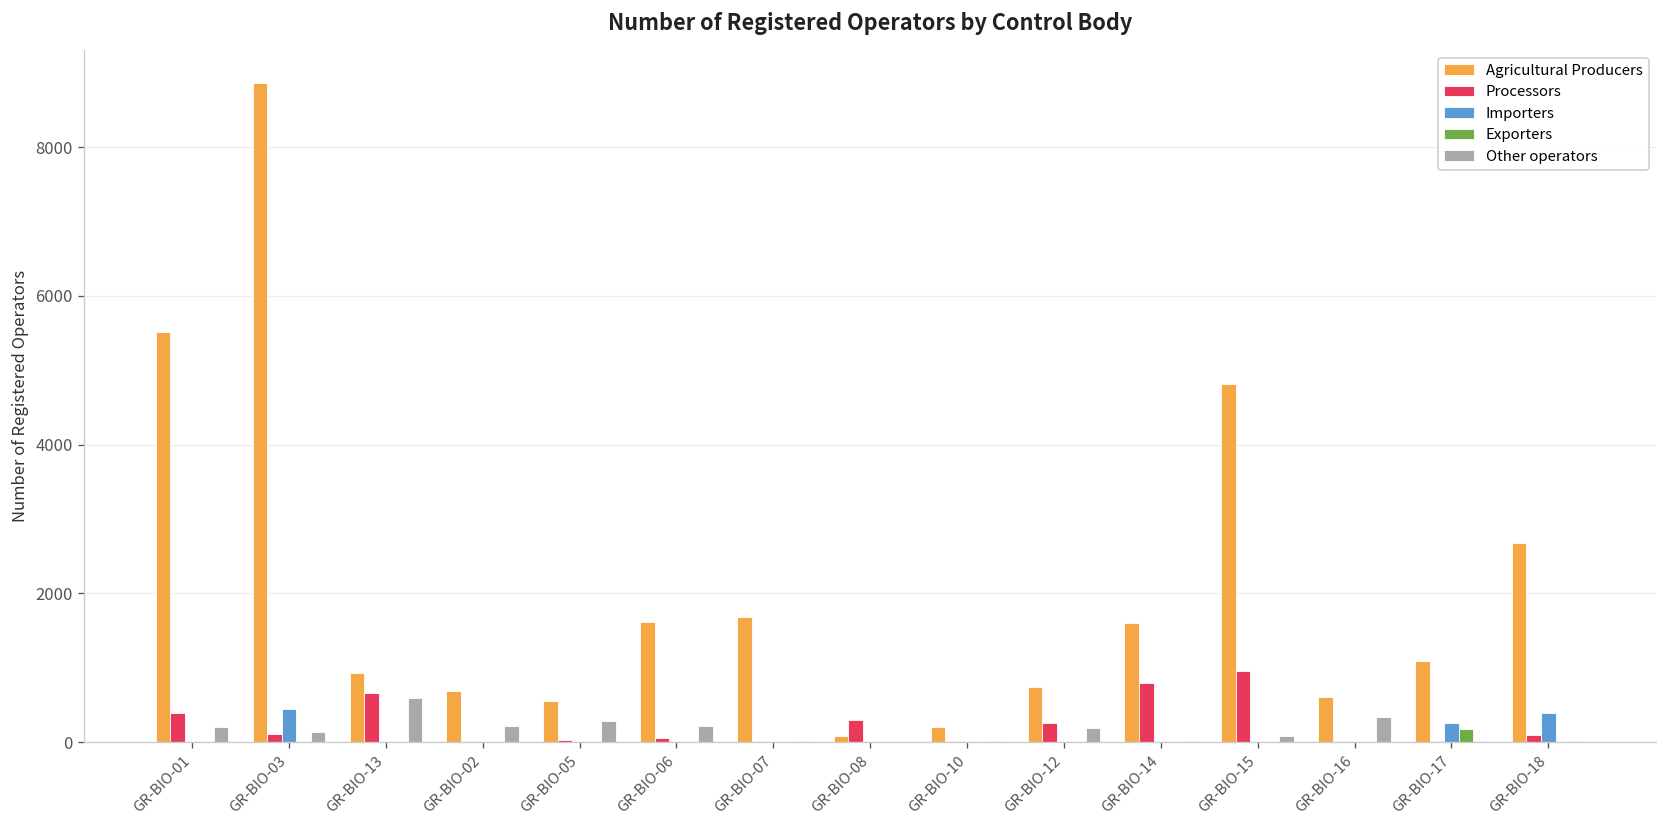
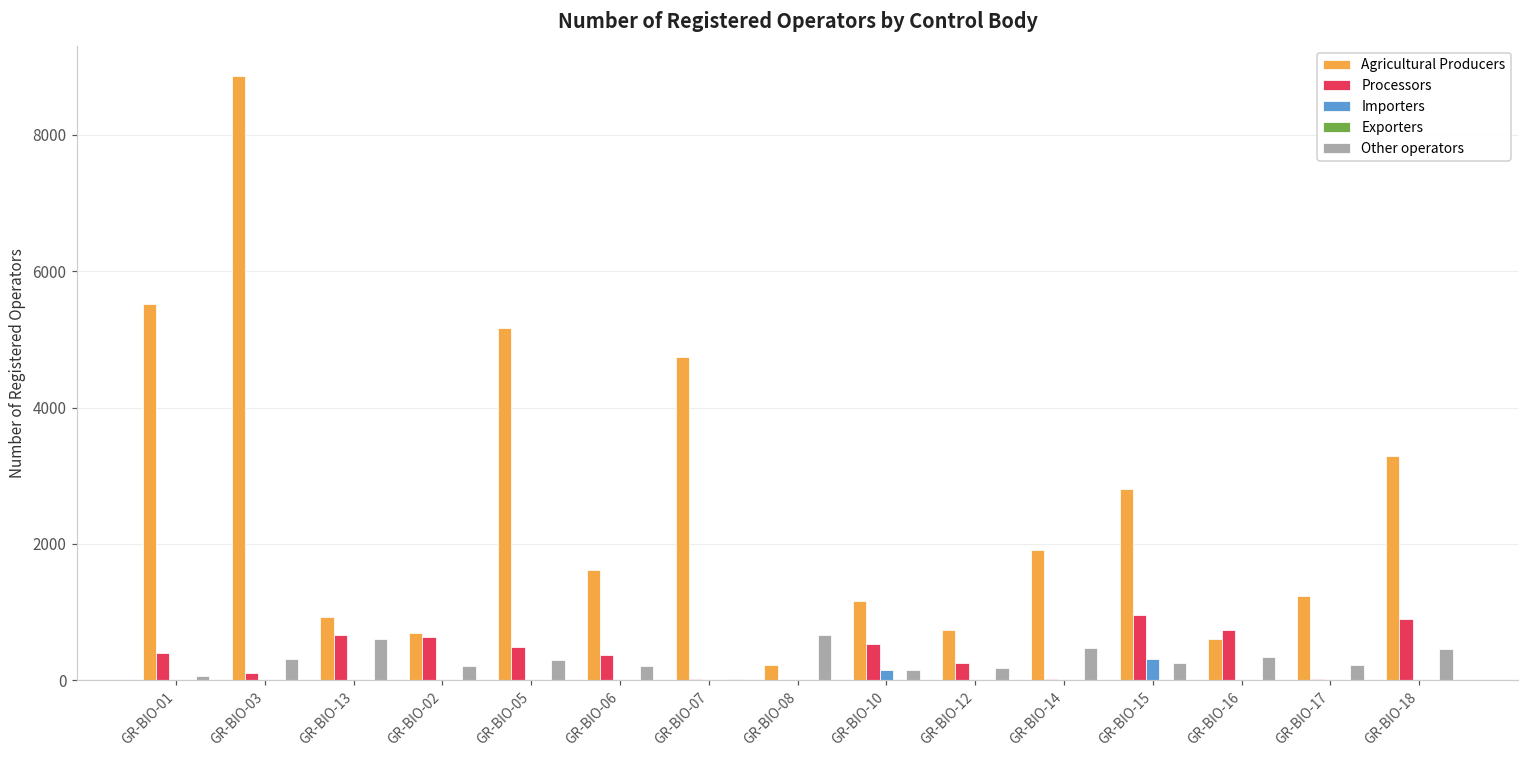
  {
    "Agricultural Producers": {
      "GR-BIO-01": 5500,
      "GR-BIO-03": 8900,
      "GR-BIO-13": 900,
      "GR-BIO-02": 700,
-     "GR-BIO-05": 600,
+     "GR-BIO-05": 5200,
      "GR-BIO-06": 1600,
-     "GR-BIO-07": 1700,
-     "GR-BIO-08": 100,
-     "GR-BIO-10": 200,
+     "GR-BIO-07": 4700,
+     "GR-BIO-08": 200,
+     "GR-BIO-10": 1200,
      "GR-BIO-12": 700,
-     "GR-BIO-14": 1600,
-     "GR-BIO-15": 4800,
+     "GR-BIO-14": 1900,
+     "GR-BIO-15": 2800,
      "GR-BIO-16": 600,
-     "GR-BIO-17": 1100,
-     "GR-BIO-18": 2700
+     "GR-BIO-17": 1200,
+     "GR-BIO-18": 3300
    },
    "Processors": {
      "GR-BIO-01": 400,
      "GR-BIO-03": 100,
      "GR-BIO-13": 700,
-     "GR-BIO-02": 0,
-     "GR-BIO-05": 0,
-     "GR-BIO-06": 0,
-     "GR-BIO-08": 300,
-     "GR-BIO-10": 0,
+     "GR-BIO-02": 600,
+     "GR-BIO-05": 500,
+     "GR-BIO-06": 400,
+     "GR-BIO-08": 0,
+     "GR-BIO-10": 500,
      "GR-BIO-12": 300,
-     "GR-BIO-14": 800,
+     "GR-BIO-14": 0,
      "GR-BIO-15": 1000,
-     "GR-BIO-16": 0,
-     "GR-BIO-18": 100
+     "GR-BIO-16": 700,
+     "GR-BIO-18": 900
    },
    "Importers": {
      "GR-BIO-01": 0,
-     "GR-BIO-03": 400,
+     "GR-BIO-03": 0,
      "GR-BIO-13": 0,
      "GR-BIO-02": 0,
      "GR-BIO-05": 0,
      "GR-BIO-06": 0,
      "GR-BIO-07": 0,
      "GR-BIO-08": 0,
-     "GR-BIO-10": 0,
+     "GR-BIO-10": 200,
      "GR-BIO-12": 0,
      "GR-BIO-14": 0,
-     "GR-BIO-15": 0,
+     "GR-BIO-15": 300,
      "GR-BIO-16": 0,
-     "GR-BIO-17": 300,
-     "GR-BIO-18": 400
+     "GR-BIO-17": 0,
+     "GR-BIO-18": 0
    },
    "Exporters": {
      "GR-BIO-01": 0,
      "GR-BIO-03": 0,
      "GR-BIO-13": 0,
      "GR-BIO-02": 0,
      "GR-BIO-05": 0,
      "GR-BIO-06": 0,
      "GR-BIO-07": 0,
      "GR-BIO-08": 0,
      "GR-BIO-10": 0,
      "GR-BIO-12": 0,
      "GR-BIO-14": 0,
      "GR-BIO-15": 0,
      "GR-BIO-16": 0,
-     "GR-BIO-17": 200,
+     "GR-BIO-17": 0,
      "GR-BIO-18": 0
    },
    "Other operators": {
-     "GR-BIO-01": 200,
-     "GR-BIO-03": 100,
+     "GR-BIO-01": 100,
+     "GR-BIO-03": 300,
      "GR-BIO-13": 600,
      "GR-BIO-02": 200,
      "GR-BIO-05": 300,
      "GR-BIO-06": 200,
-     "GR-BIO-08": 0,
-     "GR-BIO-10": 0,
+     "GR-BIO-08": 700,
+     "GR-BIO-10": 100,
      "GR-BIO-12": 200,
-     "GR-BIO-14": 0,
-     "GR-BIO-15": 100,
+     "GR-BIO-14": 500,
+     "GR-BIO-15": 200,
      "GR-BIO-16": 300,
-     "GR-BIO-17": 0,
-     "GR-BIO-18": 0
+     "GR-BIO-17": 200,
+     "GR-BIO-18": 500
    }
  }
